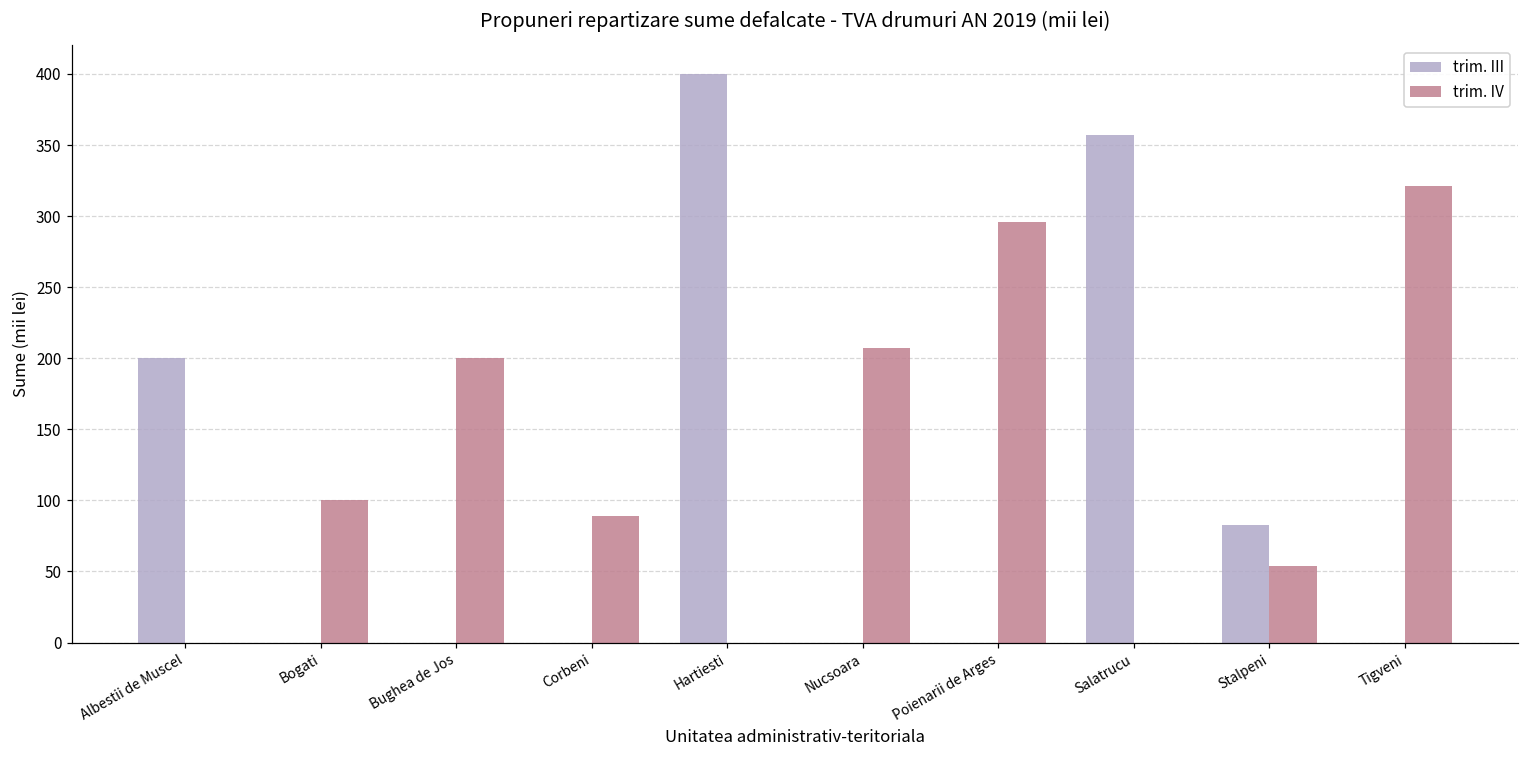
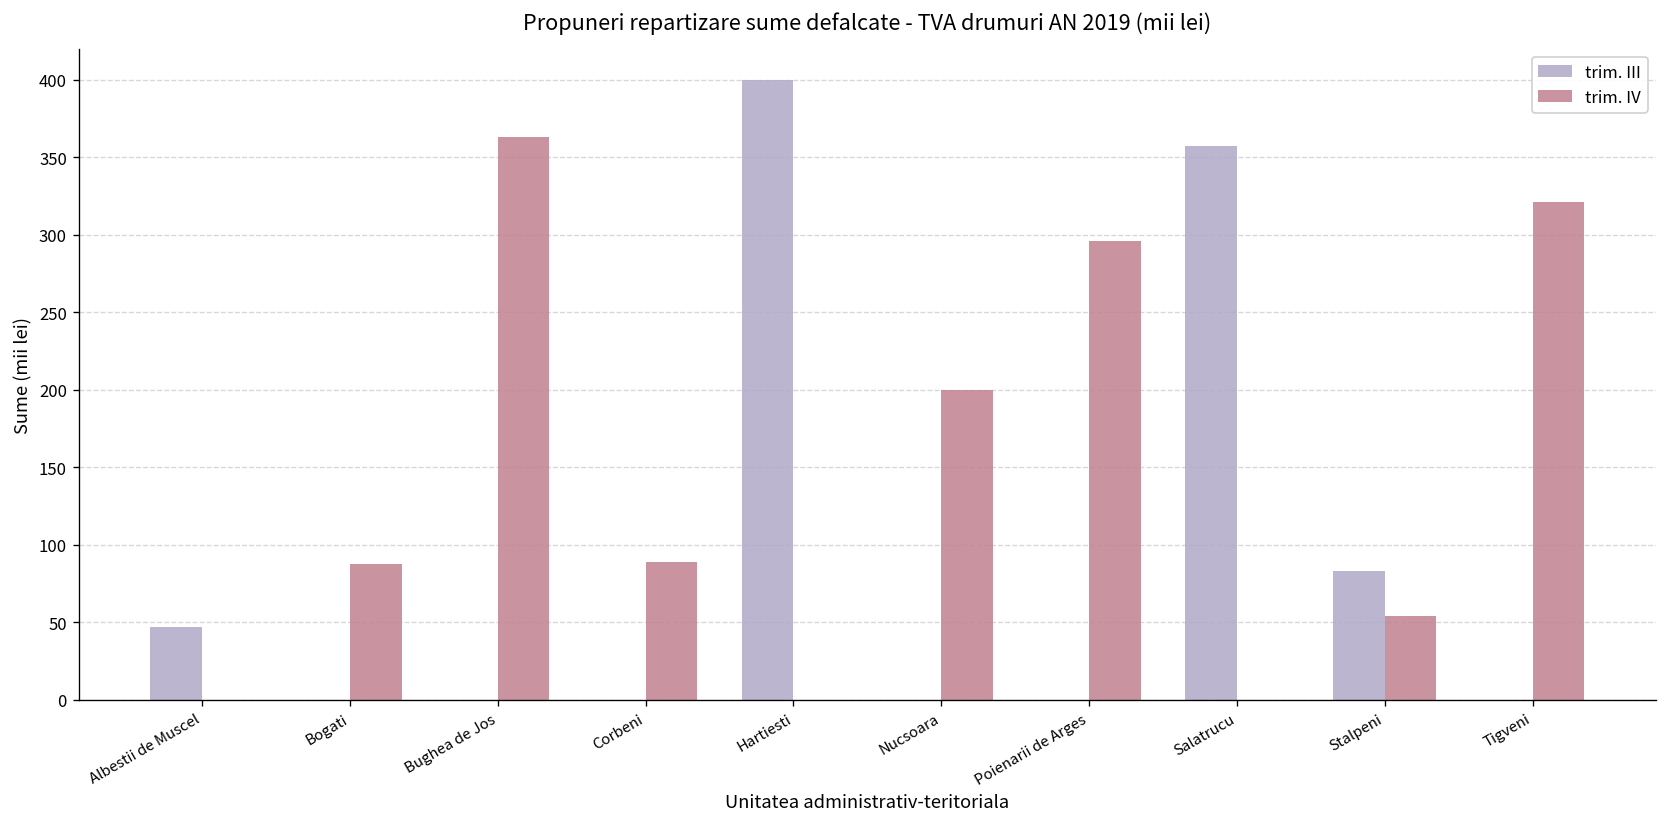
  {
    "trim. III": {
-     "Albestii de Muscel": 200,
+     "Albestii de Muscel": 47,
      "Bogati": 0,
      "Bughea de Jos": 0,
      "Corbeni": 0,
      "Hartiesti": 400,
      "Nucsoara": 0,
      "Poienarii de Arges": 0,
      "Salatrucu": 357,
      "Stalpeni": 83,
      "Tigveni": 0
    },
    "trim. IV": {
      "Albestii de Muscel": 0,
-     "Bogati": 100,
-     "Bughea de Jos": 200,
+     "Bogati": 88,
+     "Bughea de Jos": 363,
      "Corbeni": 89,
      "Hartiesti": 0,
-     "Nucsoara": 207,
+     "Nucsoara": 200,
      "Poienarii de Arges": 296,
      "Salatrucu": 0,
      "Stalpeni": 54,
      "Tigveni": 321
    }
  }
